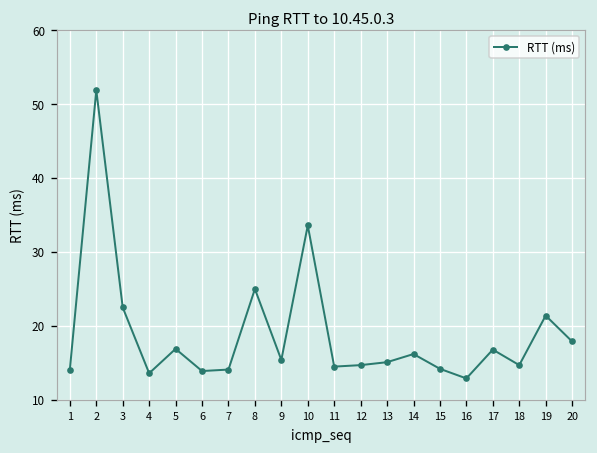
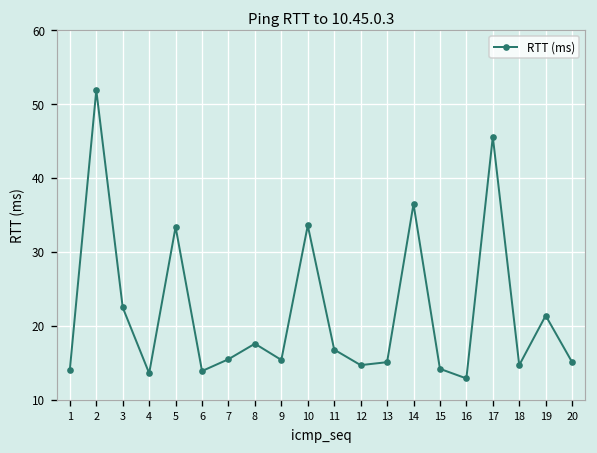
  {
    "1": 14,
    "2": 52,
    "3": 23,
    "4": 14,
-   "5": 17,
+   "5": 33,
    "6": 14,
-   "7": 14,
-   "8": 25,
+   "7": 16,
+   "8": 18,
    "9": 15,
    "10": 34,
-   "11": 15,
+   "11": 17,
    "12": 15,
    "13": 15,
-   "14": 16,
+   "14": 37,
    "15": 14,
    "16": 13,
-   "17": 17,
+   "17": 46,
    "18": 15,
    "19": 21,
-   "20": 18
+   "20": 15
  }
